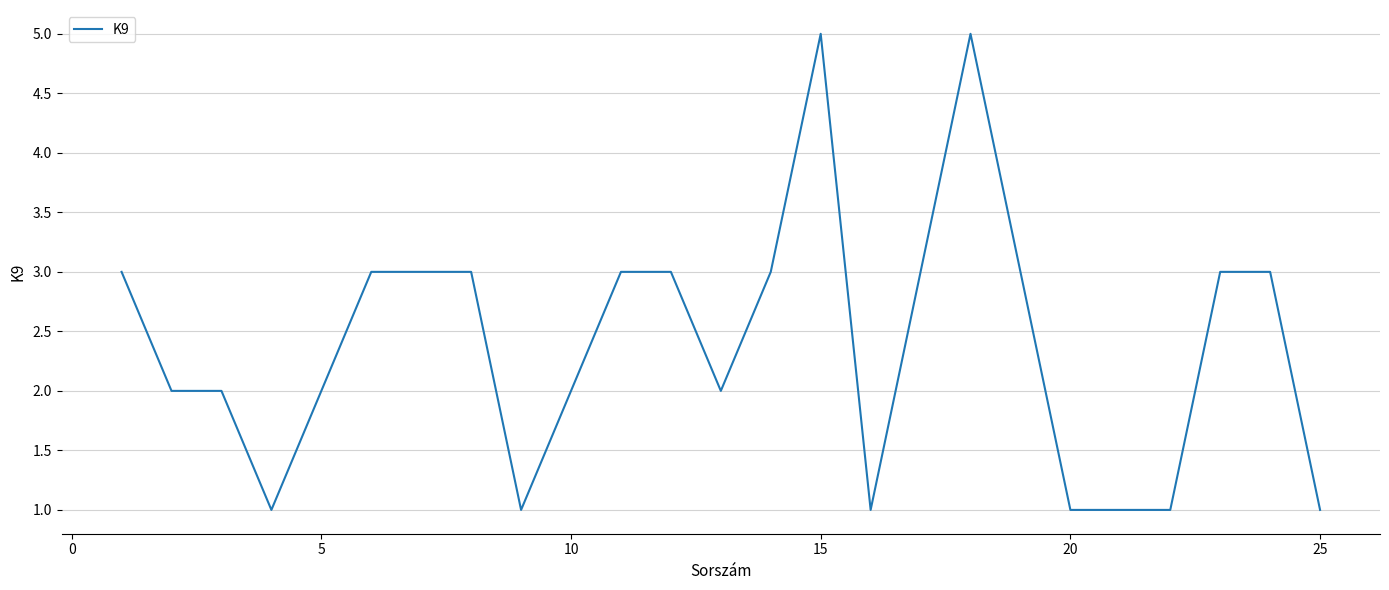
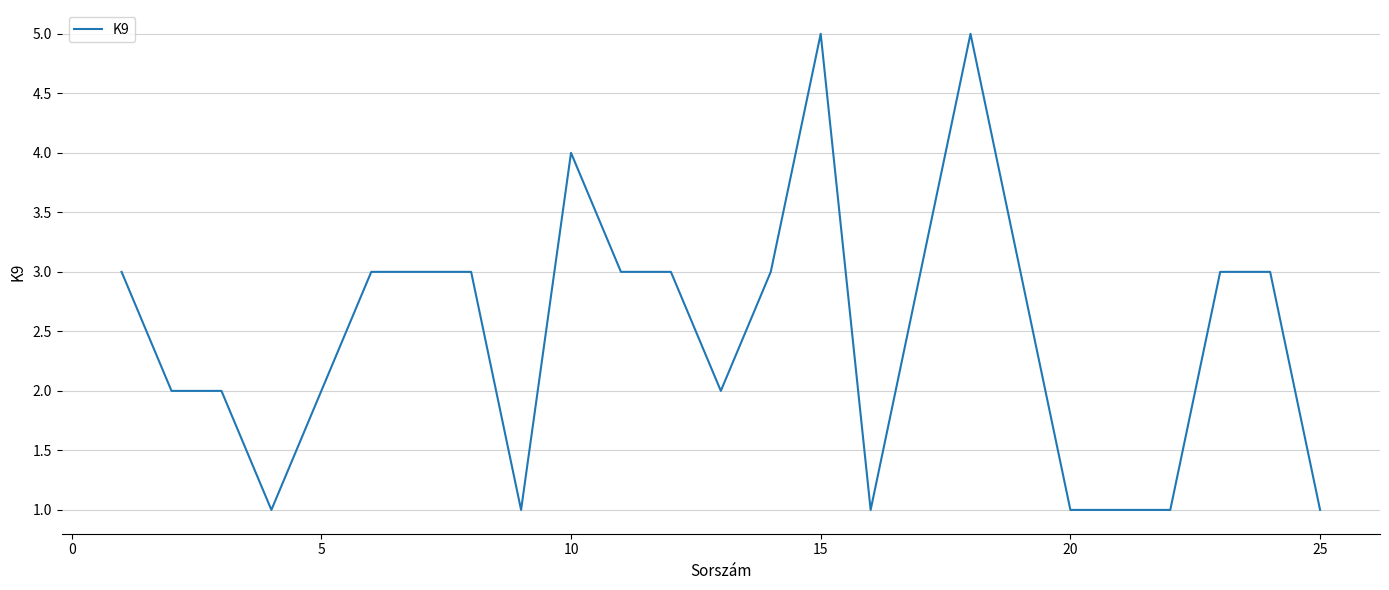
  {
    "5": 2,
-   "10": 2,
+   "10": 4,
    "15": 5,
    "20": 1,
    "25": 1
  }
